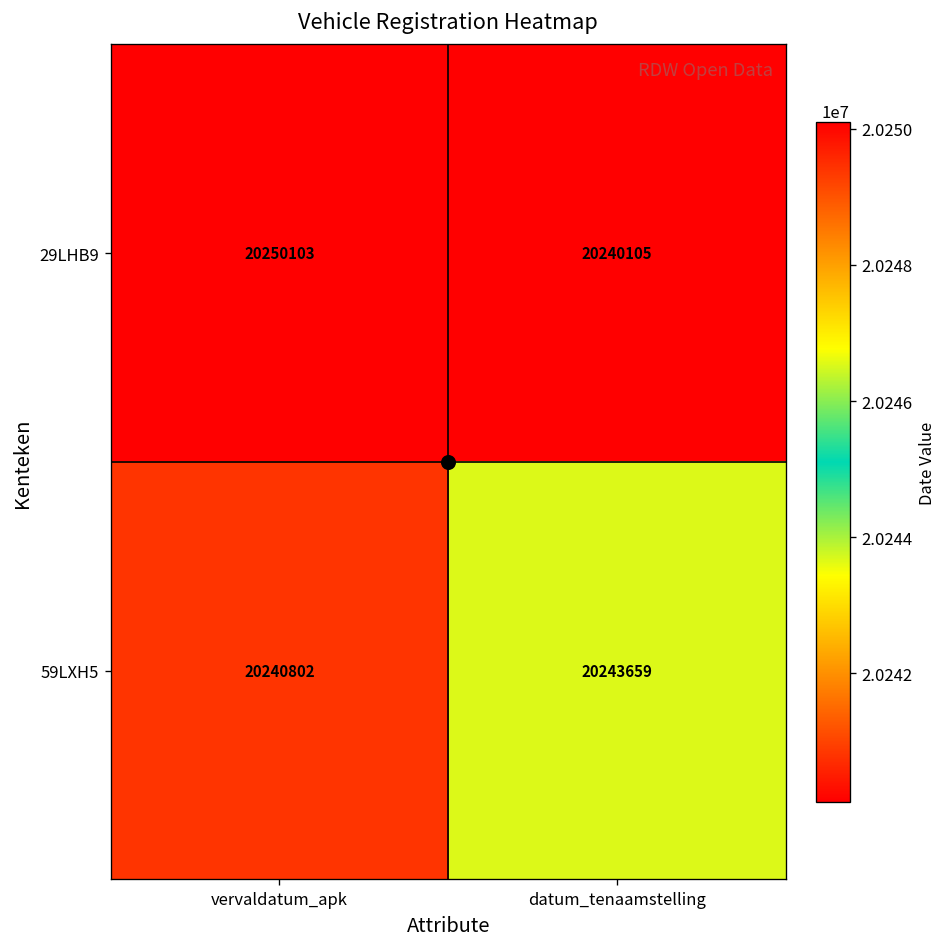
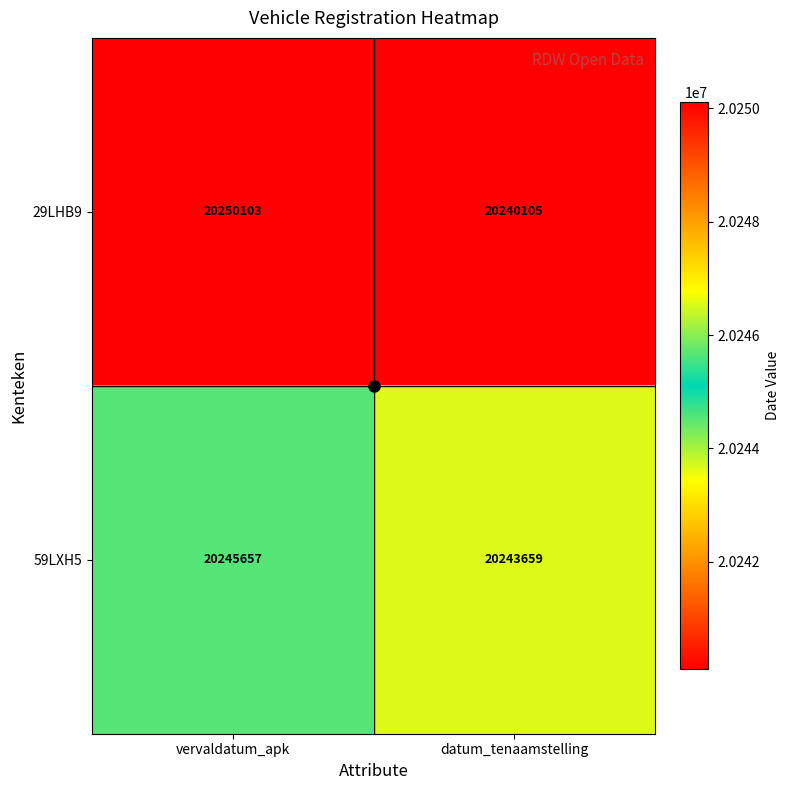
  {
    "29LHB9": {
      "vervaldatum_apk": 20250103
    },
    "59LXH5": {
-     "vervaldatum_apk": 20240802,
+     "vervaldatum_apk": 20245657,
      "datum_tenaamstelling": 20243659
    }
  }
